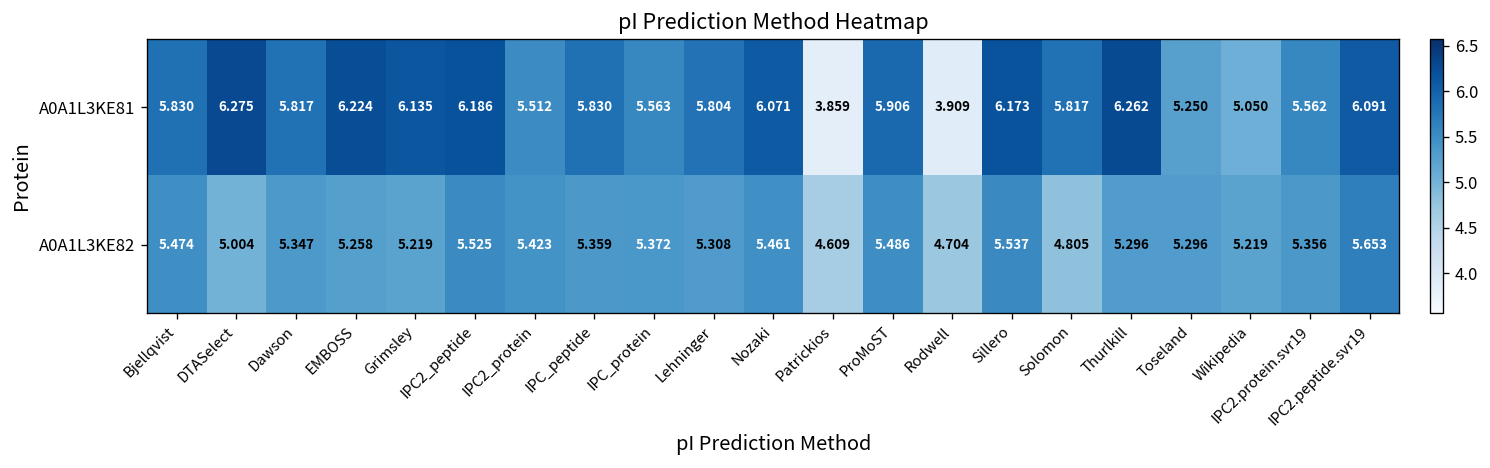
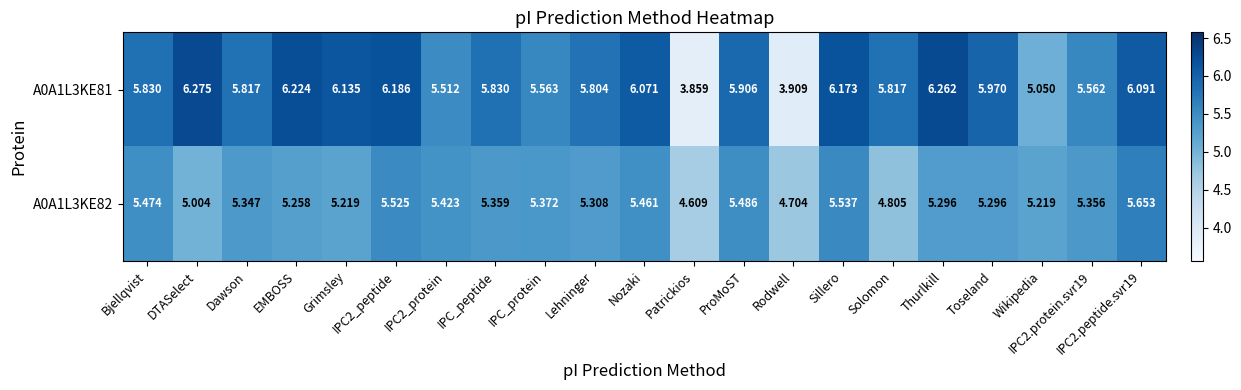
  {
    "A0A1L3KE81": {
      "Bjellqvist": 5.830,
      "DTASelect": 6.275,
      "Dawson": 5.817,
      "EMBOSS": 6.224,
      "Grimsley": 6.135,
      "IPC2_peptide": 6.186,
      "IPC2_protein": 5.512,
      "IPC_peptide": 5.830,
      "IPC_protein": 5.563,
      "Lehninger": 5.804,
      "Nozaki": 6.071,
      "Patrickios": 3.859,
      "ProMoST": 5.906,
      "Rodwell": 3.909,
      "Sillero": 6.173,
      "Solomon": 5.817,
      "Thurlkill": 6.262,
-     "Toseland": 5.250,
+     "Toseland": 5.970,
      "Wikipedia": 5.050,
      "IPC2.protein.svr19": 5.562,
      "IPC2.peptide.svr19": 6.091
    },
    "A0A1L3KE82": {
      "Bjellqvist": 5.474,
      "DTASelect": 5.004,
      "Dawson": 5.347,
      "EMBOSS": 5.258,
      "Grimsley": 5.219,
      "IPC2_peptide": 5.525,
      "IPC2_protein": 5.423,
      "IPC_peptide": 5.359,
      "IPC_protein": 5.372,
      "Lehninger": 5.308,
      "Nozaki": 5.461,
      "Patrickios": 4.609,
      "ProMoST": 5.486,
      "Rodwell": 4.704,
      "Sillero": 5.537,
      "Solomon": 4.805,
      "Thurlkill": 5.296,
      "Toseland": 5.296,
      "Wikipedia": 5.219,
      "IPC2.protein.svr19": 5.356,
      "IPC2.peptide.svr19": 5.653
    }
  }
